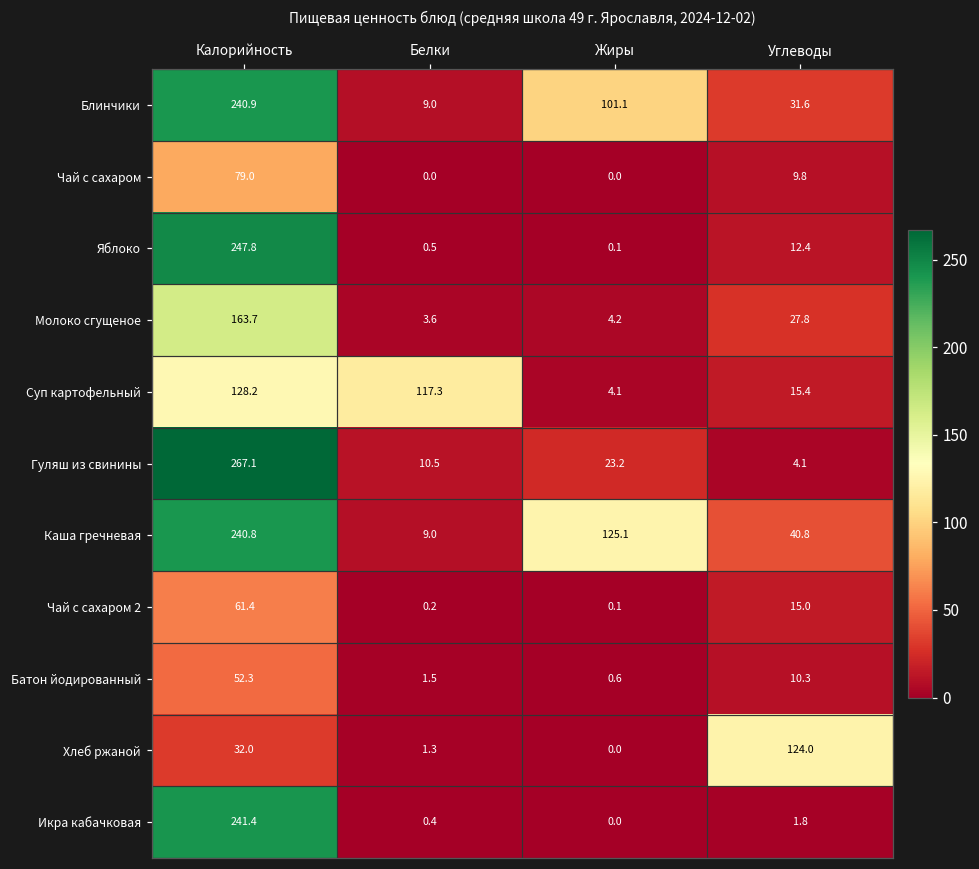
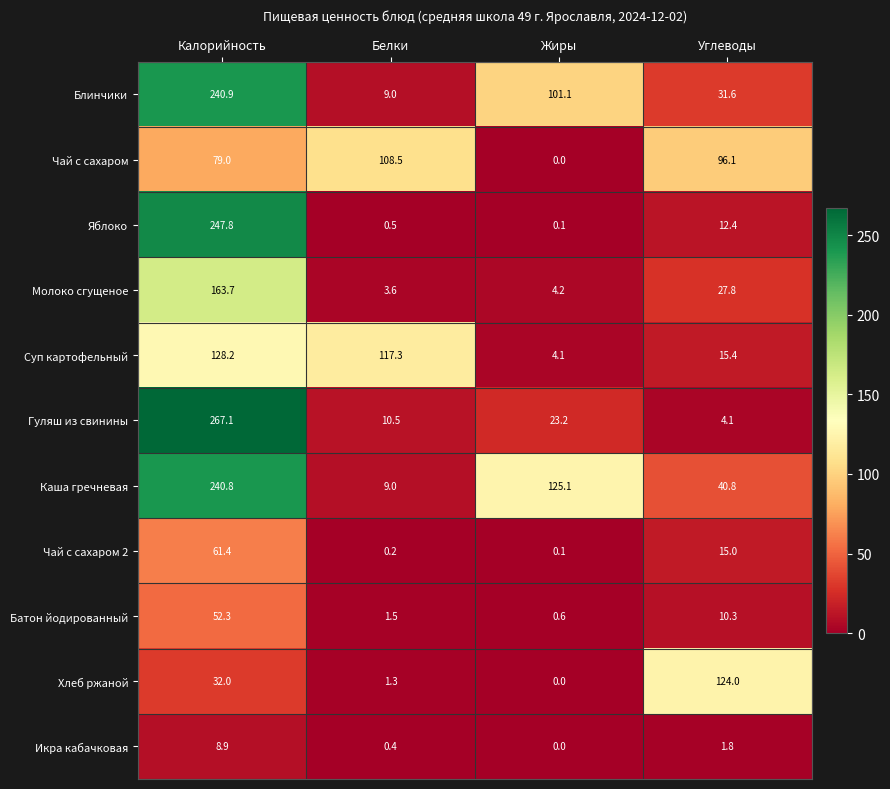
  {
    "Блинчики": {
      "Калорийность": 240.9,
      "Белки": 9.0,
      "Жиры": 101.1,
      "Углеводы": 31.6
    },
    "Чай с сахаром": {
      "Калорийность": 79.0,
-     "Белки": 0.0,
+     "Белки": 108.5,
      "Жиры": 0.0,
-     "Углеводы": 9.8
+     "Углеводы": 96.1
    },
    "Яблоко": {
      "Калорийность": 247.8,
      "Белки": 0.5,
      "Жиры": 0.1,
      "Углеводы": 12.4
    },
    "Молоко сгущеное": {
      "Калорийность": 163.7,
      "Белки": 3.6,
      "Жиры": 4.2,
      "Углеводы": 27.8
    },
    "Суп картофельный": {
      "Калорийность": 128.2,
      "Белки": 117.3,
      "Жиры": 4.1,
      "Углеводы": 15.4
    },
    "Гуляш из свинины": {
      "Калорийность": 267.1,
      "Белки": 10.5,
      "Жиры": 23.2,
      "Углеводы": 4.1
    },
    "Каша гречневая": {
      "Калорийность": 240.8,
      "Белки": 9.0,
      "Жиры": 125.1,
      "Углеводы": 40.8
    },
    "Чай с сахаром 2": {
      "Калорийность": 61.4,
      "Белки": 0.2,
      "Жиры": 0.1,
      "Углеводы": 15.0
    },
    "Батон йодированный": {
      "Калорийность": 52.3,
      "Белки": 1.5,
      "Жиры": 0.6,
      "Углеводы": 10.3
    },
    "Хлеб ржаной": {
      "Калорийность": 32.0,
      "Белки": 1.3,
      "Жиры": 0.0,
      "Углеводы": 124.0
    },
    "Икра кабачковая": {
-     "Калорийность": 241.4,
+     "Калорийность": 8.9,
      "Белки": 0.4,
      "Жиры": 0.0,
      "Углеводы": 1.8
    }
  }
